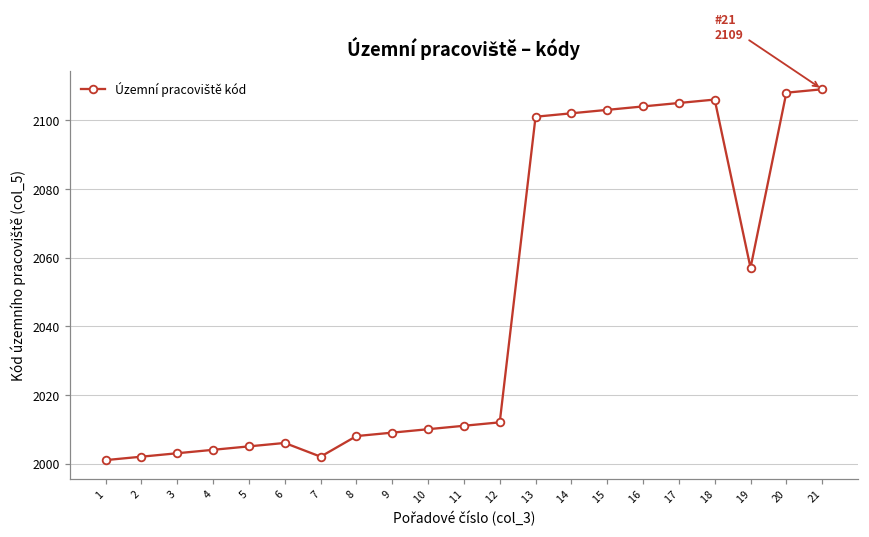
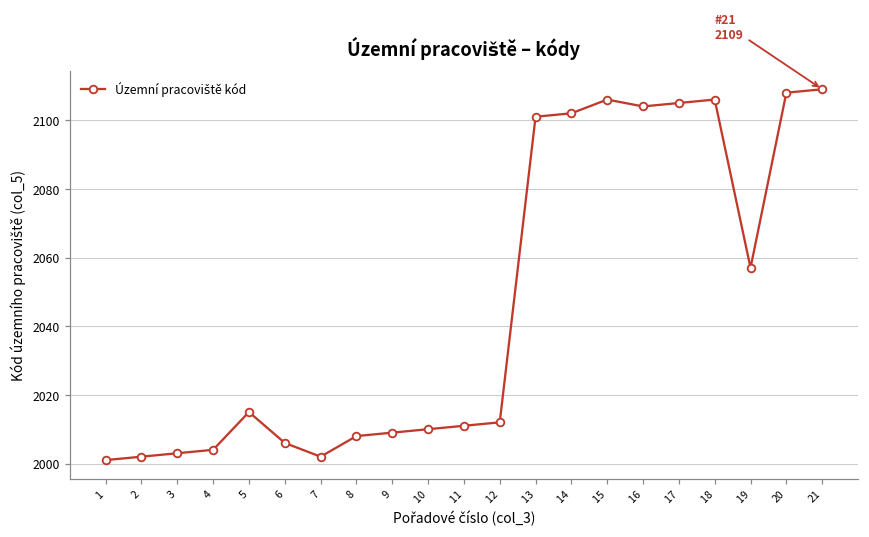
  {
    "1": 2001,
    "2": 2002,
    "3": 2003,
    "4": 2004,
-   "5": 2005,
+   "5": 2015,
    "6": 2006,
    "7": 2002,
    "8": 2008,
    "9": 2009,
    "10": 2010,
    "11": 2011,
    "12": 2012,
    "13": 2101,
    "14": 2102,
-   "15": 2103,
+   "15": 2106,
    "16": 2104,
    "17": 2105,
    "18": 2106,
    "19": 2057,
    "20": 2108
  }
